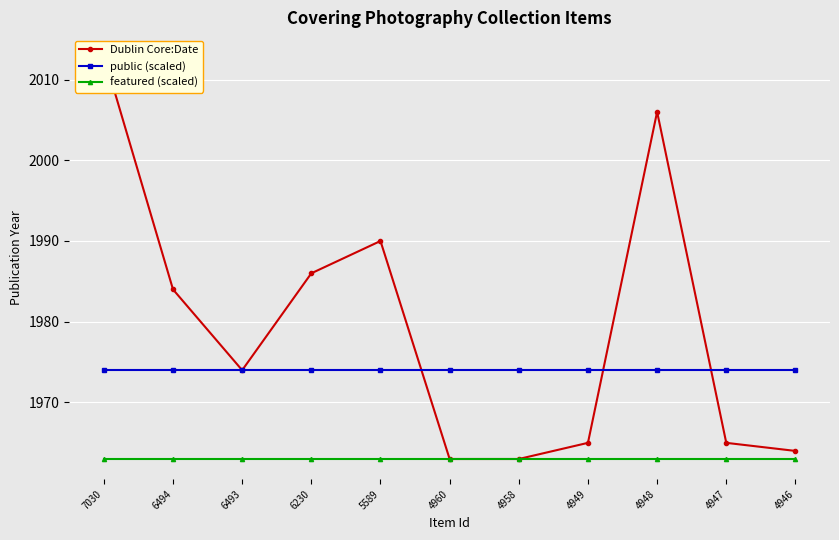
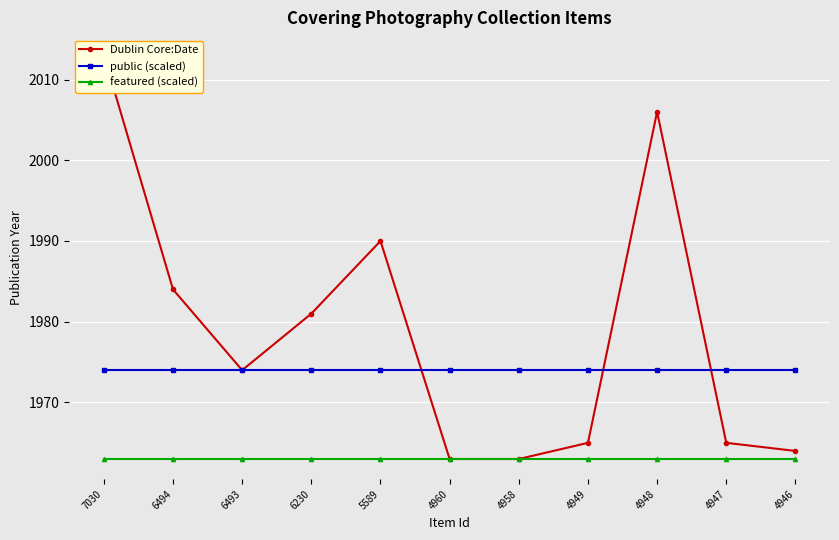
  {
    "Dublin Core:Date": {
      "6494": 1984,
-     "6230": 1986,
+     "6230": 1981,
      "5589": 1990,
      "4949": 1965,
      "4948": 2006,
      "4947": 1965,
      "4946": 1964
    },
    "public (scaled)": {
      "7030": 1974,
      "6494": 1974,
      "6230": 1974,
      "5589": 1974,
      "4960": 1974,
      "4958": 1974,
      "4949": 1974,
      "4948": 1974,
      "4947": 1974,
      "4946": 1974
    },
    "featured (scaled)": {
      "7030": 1963,
      "6494": 1963,
      "6493": 1963,
      "6230": 1963,
      "5589": 1963,
      "4949": 1963,
      "4948": 1963,
      "4947": 1963,
      "4946": 1963
    }
  }
